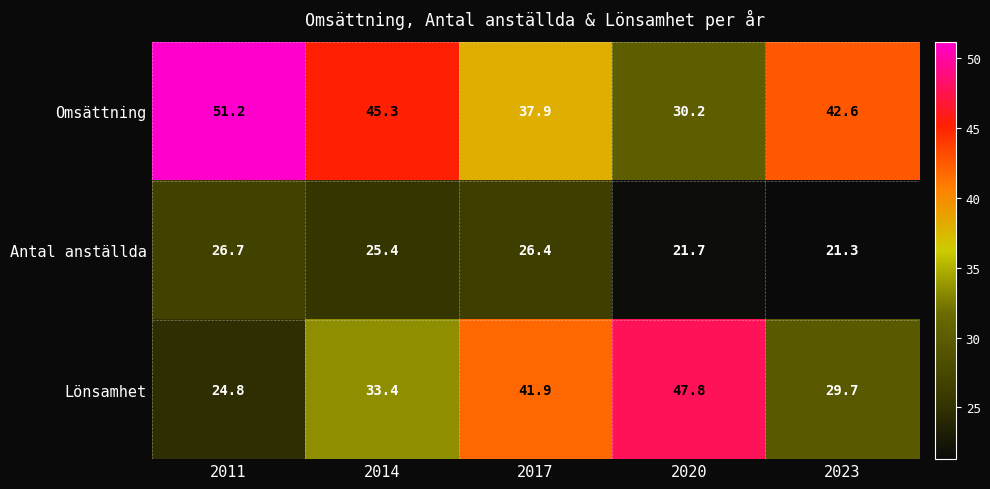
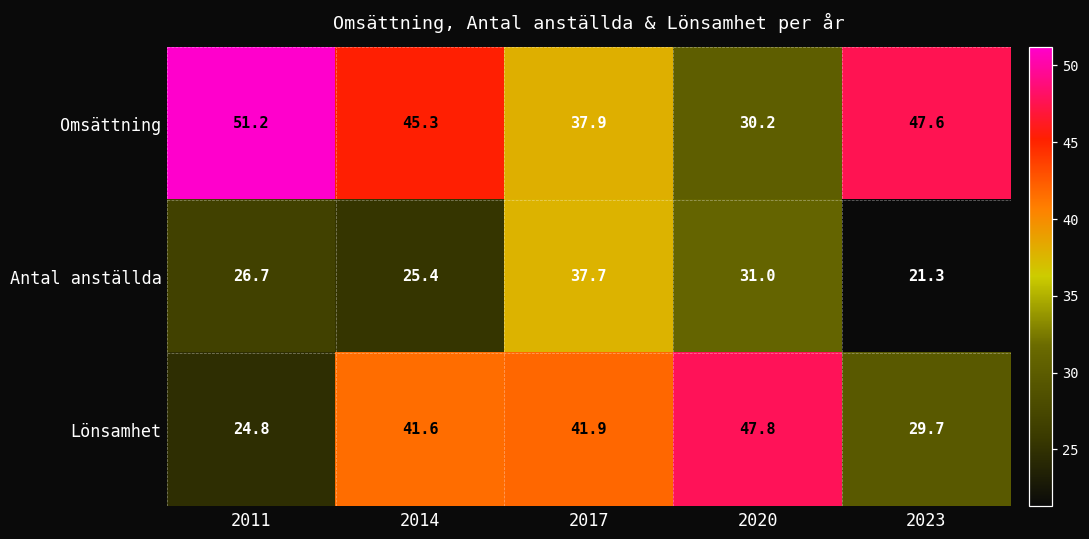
  {
    "Omsättning": {
      "2011": 51.2,
      "2014": 45.3,
      "2017": 37.9,
      "2020": 30.2,
-     "2023": 42.6
+     "2023": 47.6
    },
    "Antal anställda": {
      "2011": 26.7,
      "2014": 25.4,
-     "2017": 26.4,
-     "2020": 21.7,
+     "2017": 37.7,
+     "2020": 31.0,
      "2023": 21.3
    },
    "Lönsamhet": {
      "2011": 24.8,
-     "2014": 33.4,
+     "2014": 41.6,
      "2017": 41.9,
      "2020": 47.8,
      "2023": 29.7
    }
  }
